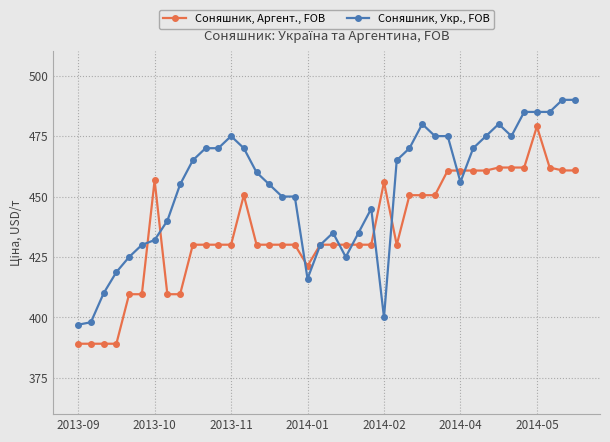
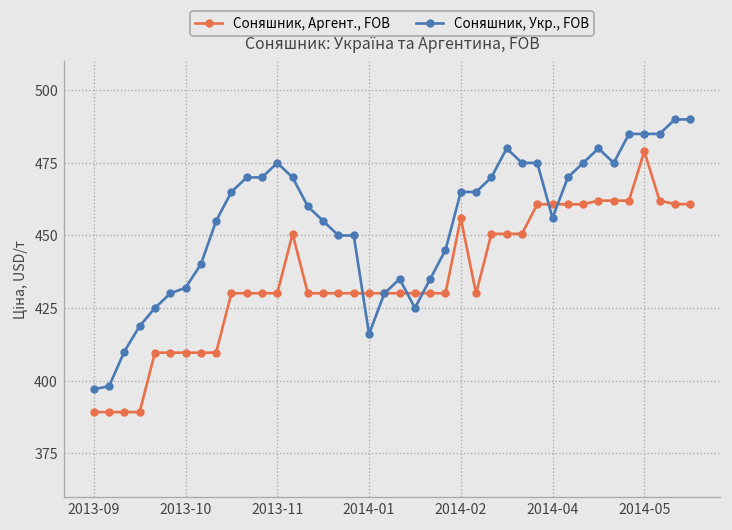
  {
    "Соняшник, Аргент., FOB": {
      "2013-09": 389,
-     "2013-10": 457,
+     "2013-10": 410,
      "2013-11": 430,
-     "2014-01": 421,
+     "2014-01": 430,
      "2014-02": 456,
      "2014-04": 461,
      "2014-05": 479
    },
    "Соняшник, Укр., FOB": {
      "2013-09": 397,
      "2013-10": 432,
      "2013-11": 475,
      "2014-01": 416,
-     "2014-02": 400,
+     "2014-02": 465,
      "2014-04": 456,
      "2014-05": 485
    }
  }
